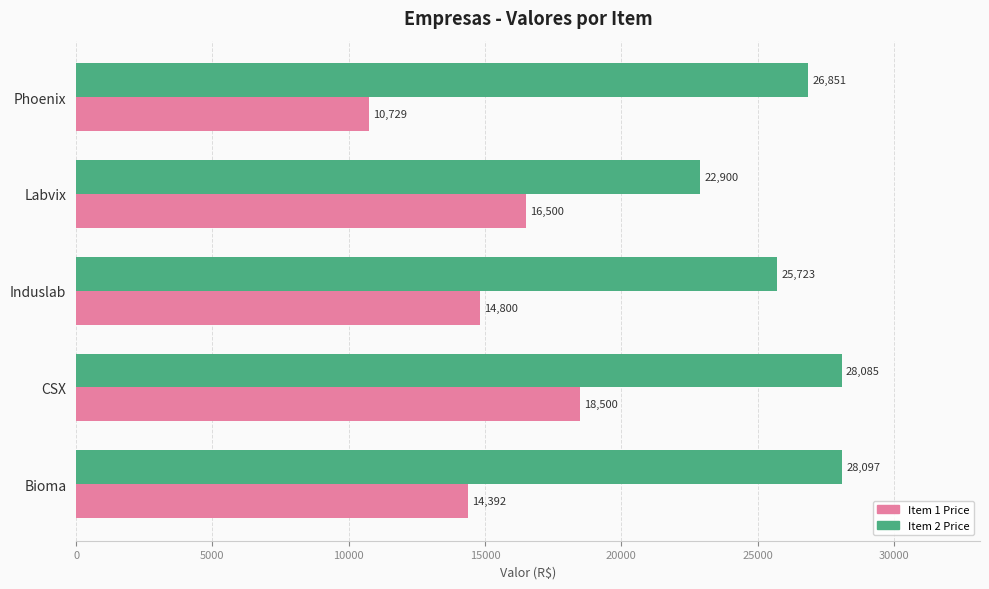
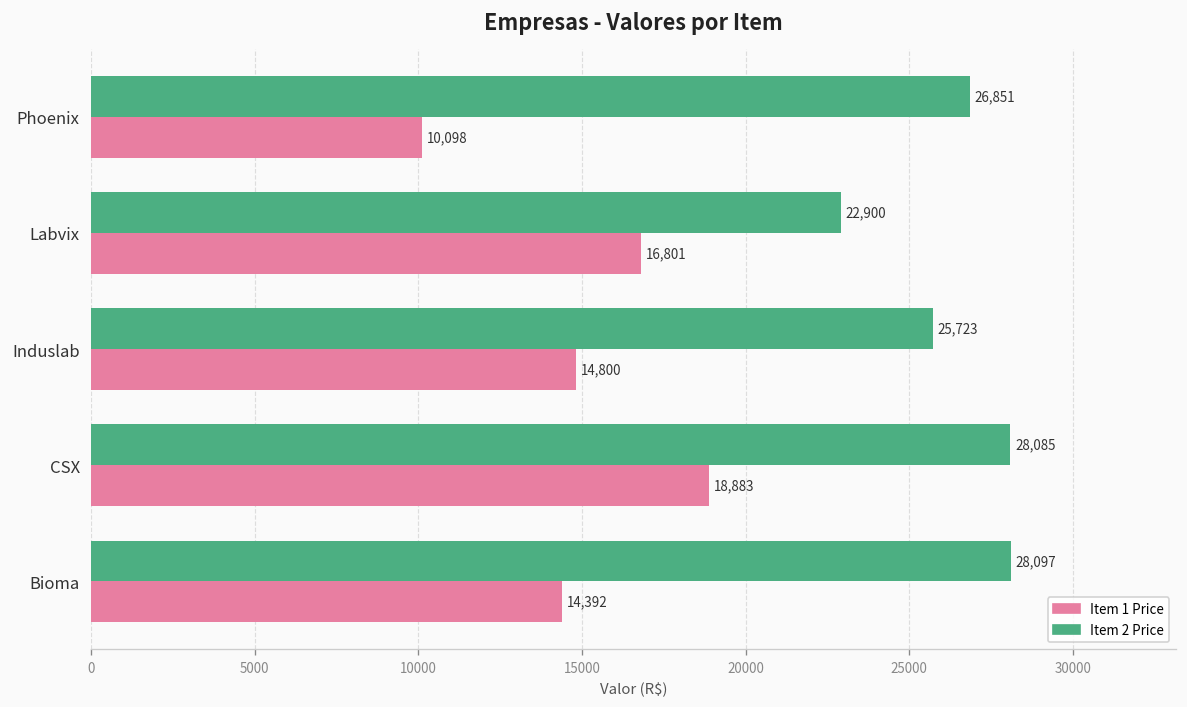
  {
    "Item 1 Price": {
-     "Phoenix": "10,729",
-     "Labvix": "16,500",
+     "Phoenix": "10,098",
+     "Labvix": "16,801",
      "Induslab": "14,800",
-     "CSX": "18,500",
+     "CSX": "18,883",
      "Bioma": "14,392"
    },
    "Item 2 Price": {
      "Phoenix": "26,851",
      "Labvix": "22,900",
      "Induslab": "25,723",
      "CSX": "28,085",
      "Bioma": "28,097"
    }
  }
